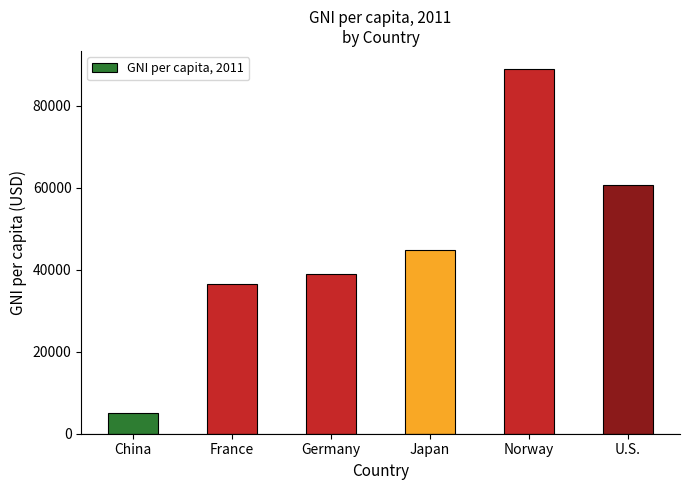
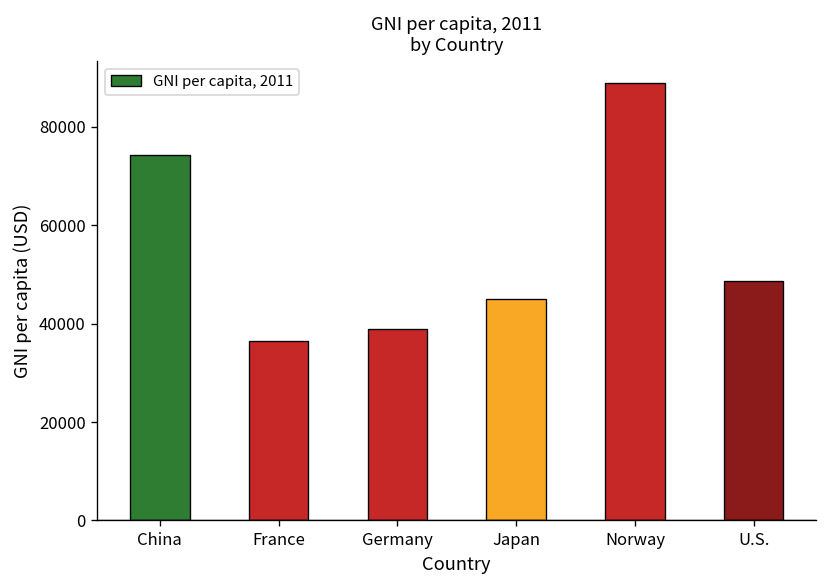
  {
-   "China": 5000,
+   "China": 74000,
    "France": 36000,
    "Germany": 39000,
    "Japan": 45000,
    "Norway": 89000,
-   "U.S.": 61000
+   "U.S.": 49000
  }
